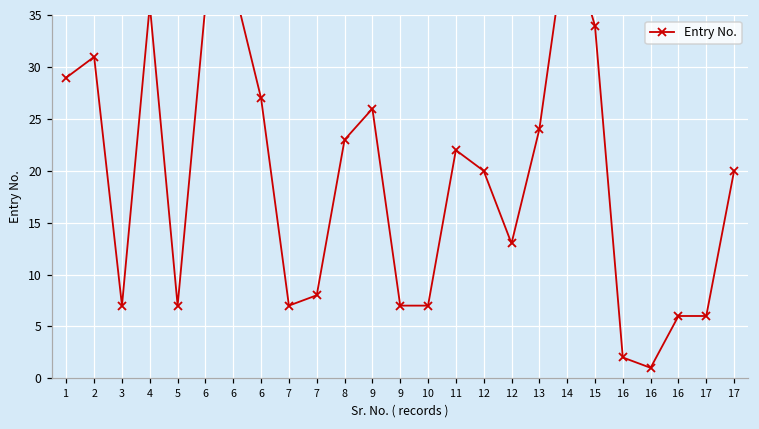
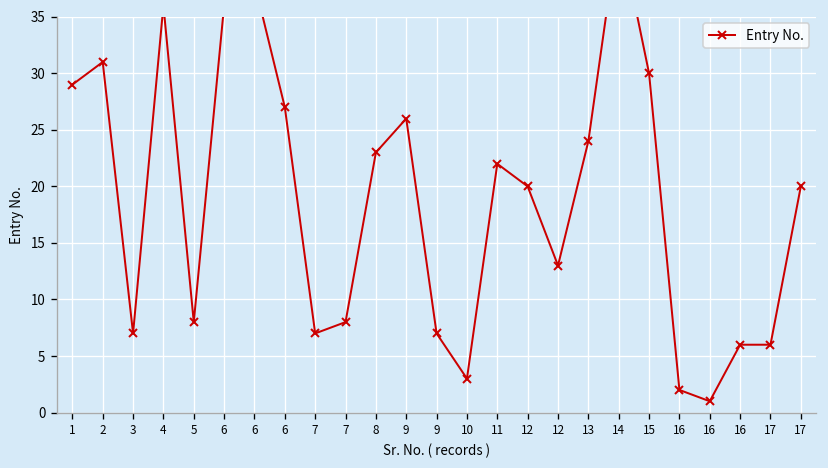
  {
    "1": 29,
    "2": 31,
    "3": 7,
-   "5": 7,
+   "5": 8,
    "8": 23,
-   "10": 7,
+   "10": 3,
    "11": 22,
    "13": 24,
-   "15": 34
+   "15": 30
  }
